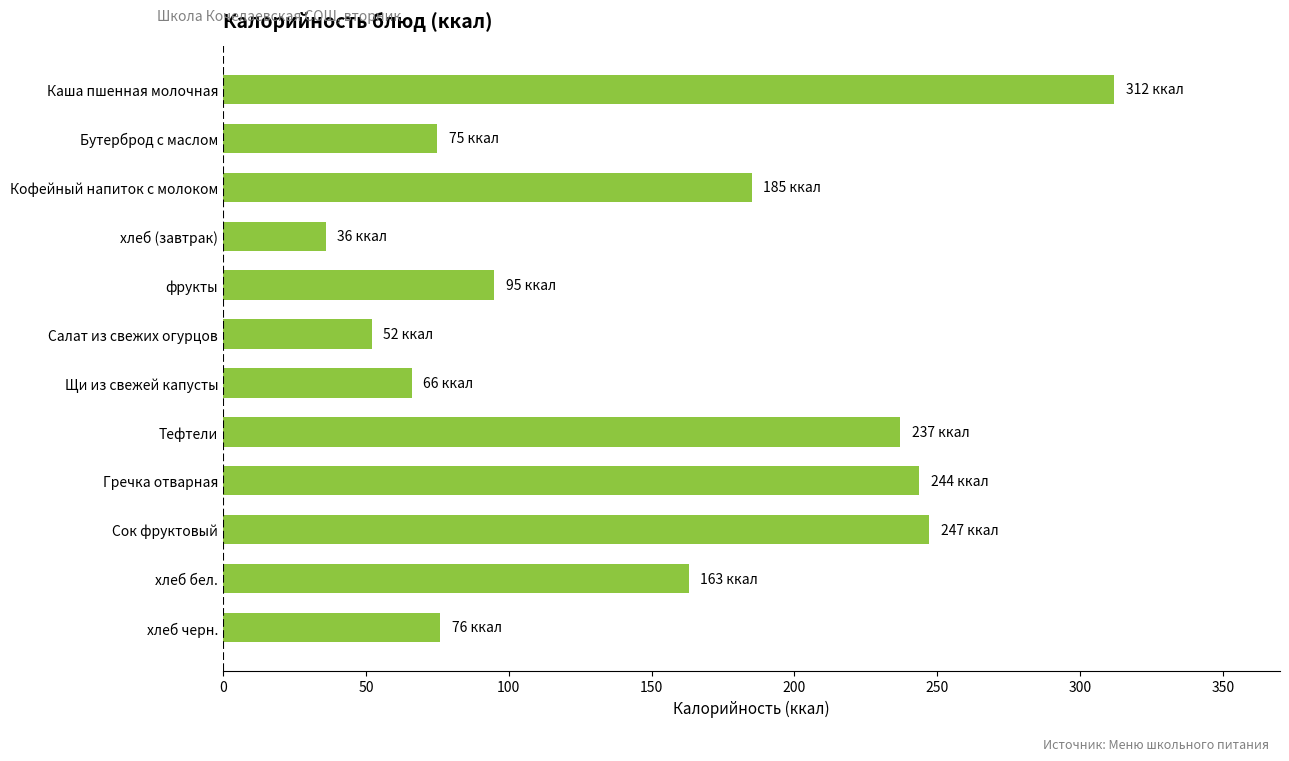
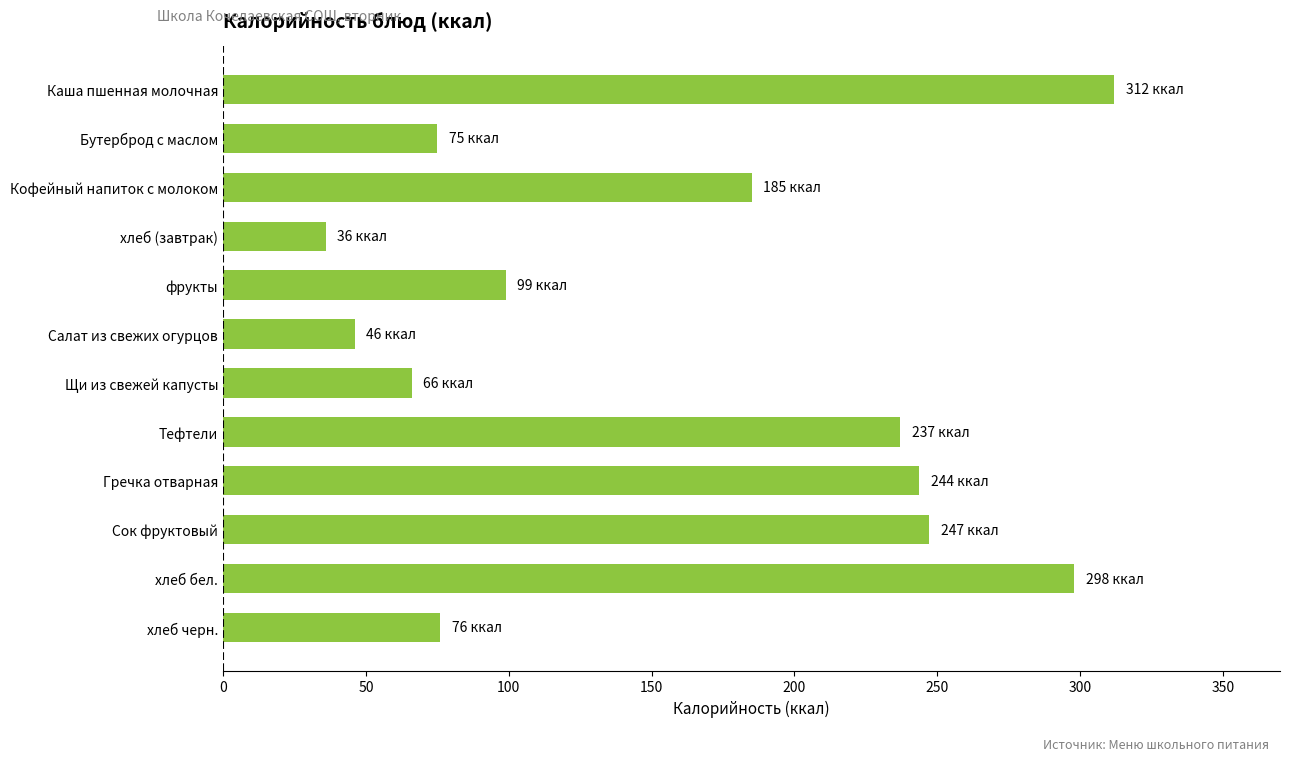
  {
    "Каша пшенная молочная": 312,
    "Бутерброд с маслом": 75,
    "Кофейный напиток с молоком": 185,
    "хлеб (завтрак)": 36,
-   "фрукты": 95,
-   "Салат из свежих огурцов": 52,
+   "фрукты": 99,
+   "Салат из свежих огурцов": 46,
    "Щи из свежей капусты": 66,
    "Тефтели": 237,
    "Гречка отварная": 244,
    "Сок фруктовый": 247,
-   "хлеб бел.": 163,
+   "хлеб бел.": 298,
    "хлеб черн.": 76
  }
